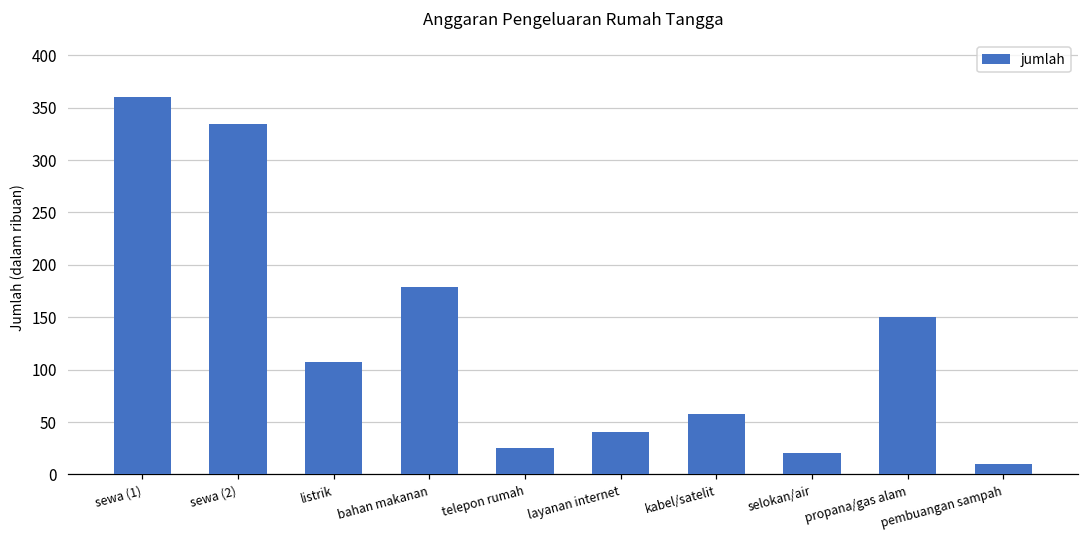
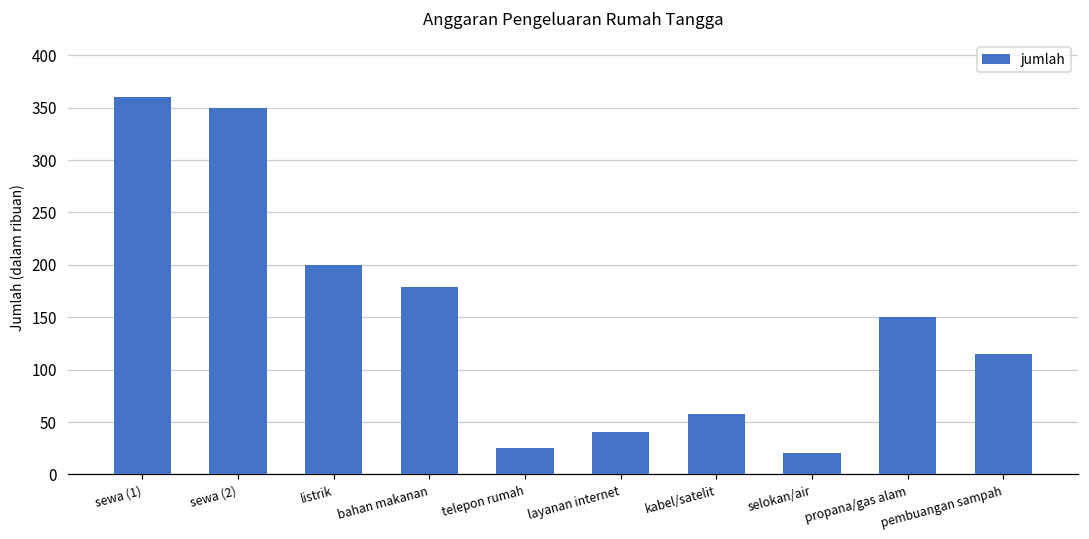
  {
    "sewa (1)": 360,
-   "sewa (2)": 330,
-   "listrik": 110,
+   "sewa (2)": 350,
+   "listrik": 200,
    "bahan makanan": 180,
    "telepon rumah": 30,
    "layanan internet": 40,
    "kabel/satelit": 60,
    "selokan/air": 20,
    "propana/gas alam": 150,
-   "pembuangan sampah": 10
+   "pembuangan sampah": 120
  }
